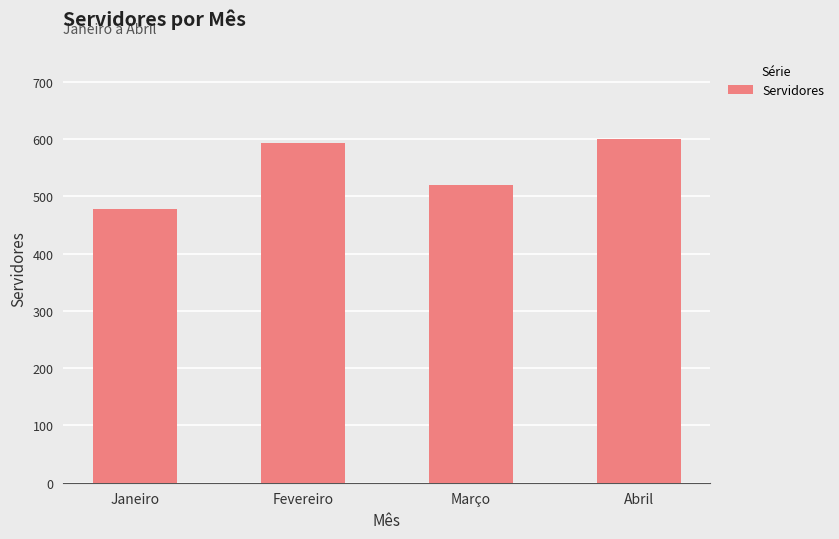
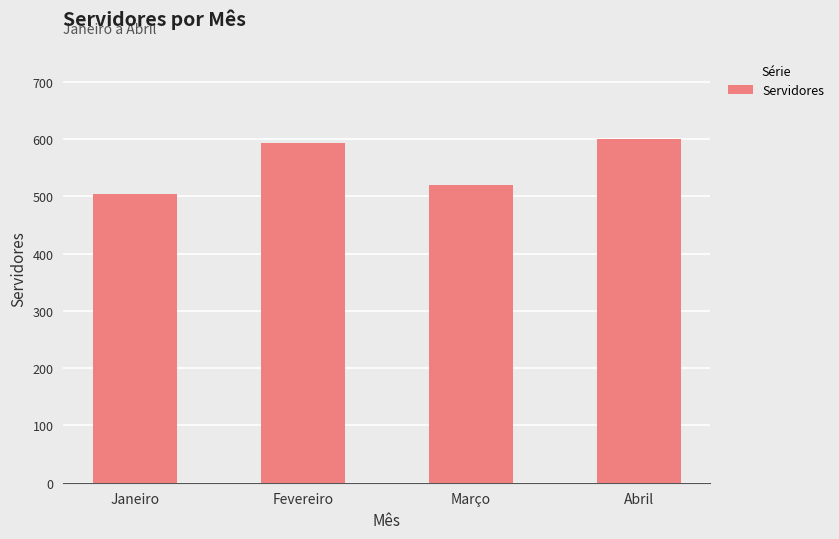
  {
-   "Janeiro": 480,
+   "Janeiro": 510,
    "Fevereiro": 590,
    "Março": 520,
    "Abril": 600
  }
